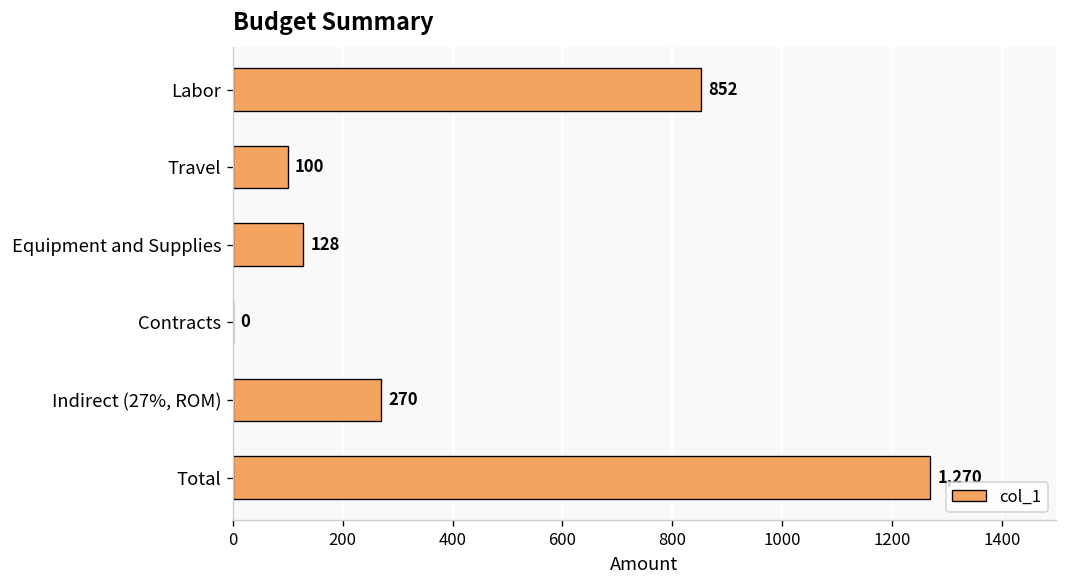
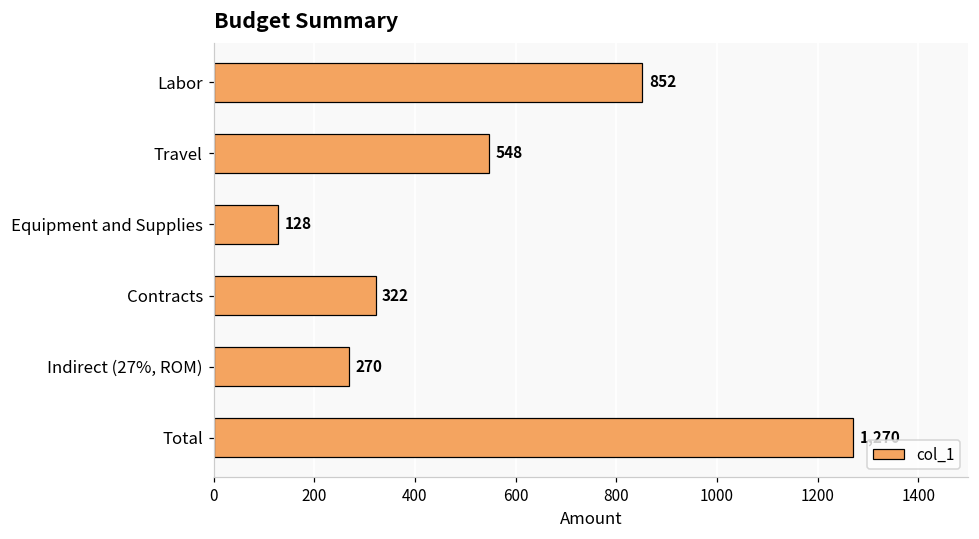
  {
    "Labor": 852,
-   "Travel": 100,
+   "Travel": 548,
    "Equipment and Supplies": 128,
-   "Contracts": 0,
+   "Contracts": 322,
    "Indirect (27%, ROM)": 270
  }
